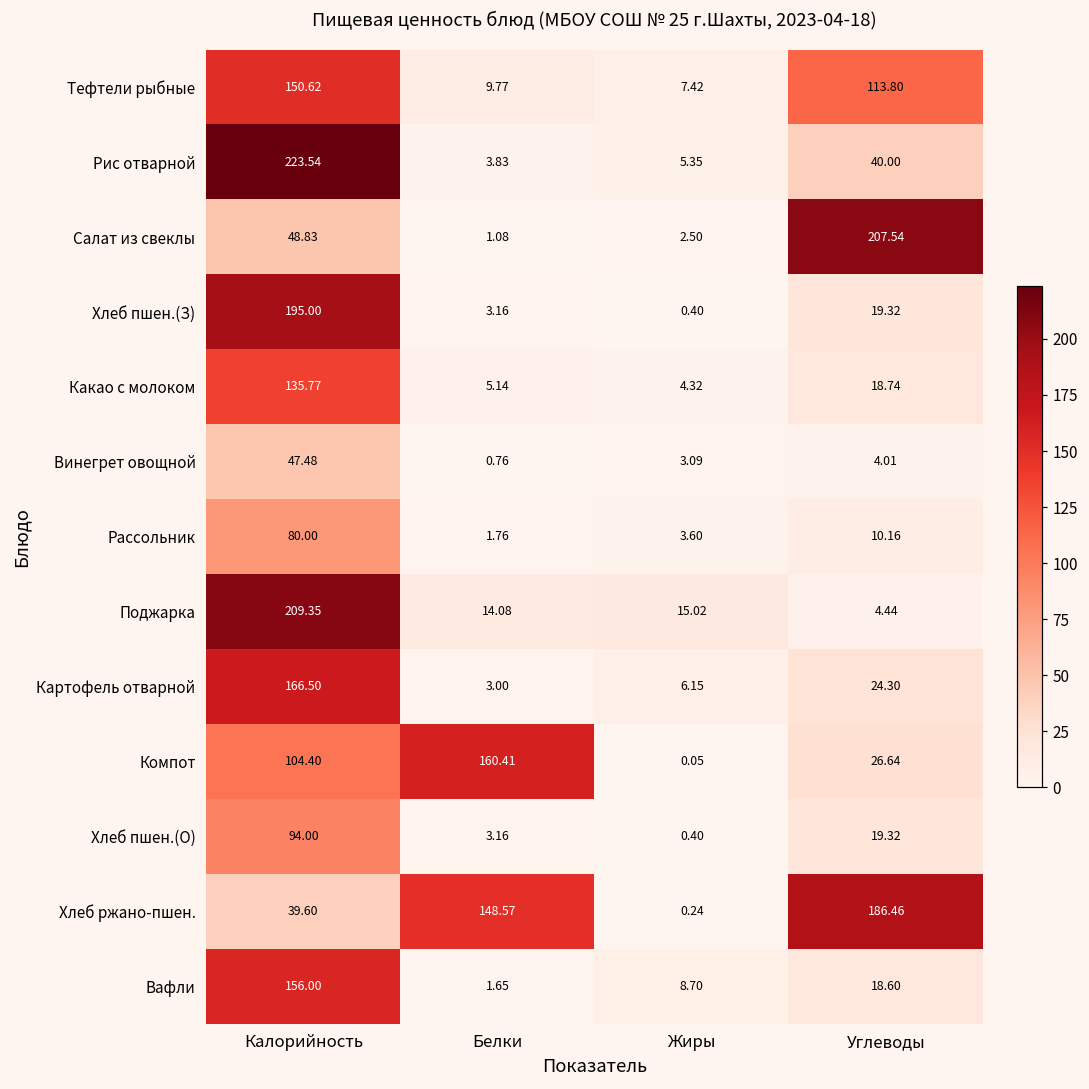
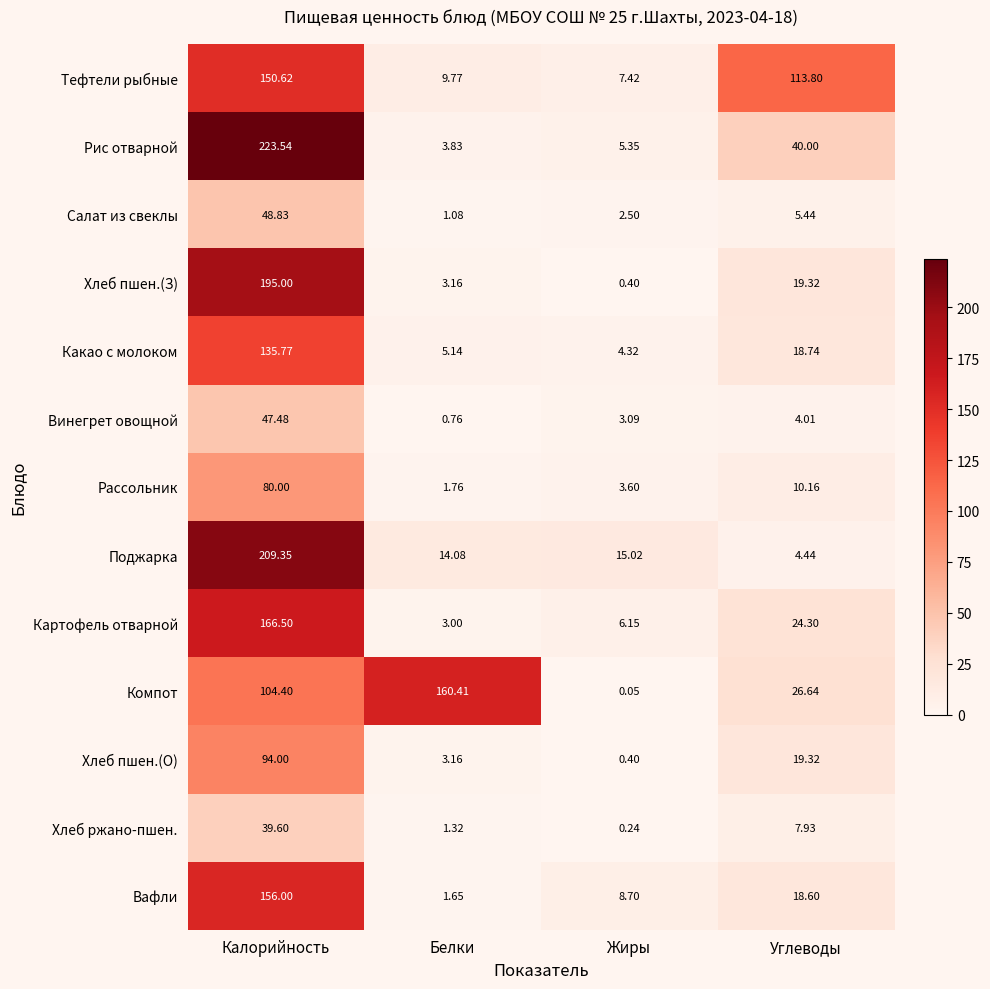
  {
    "Тефтели рыбные": {
      "Калорийность": 150.62,
      "Белки": 9.77,
      "Жиры": 7.42,
      "Углеводы": 113.80
    },
    "Рис отварной": {
      "Калорийность": 223.54,
      "Белки": 3.83,
      "Жиры": 5.35,
      "Углеводы": 40.00
    },
    "Салат из свеклы": {
      "Калорийность": 48.83,
      "Белки": 1.08,
      "Жиры": 2.50,
-     "Углеводы": 207.54
+     "Углеводы": 5.44
    },
    "Хлеб пшен.(З)": {
      "Калорийность": 195.00,
      "Белки": 3.16,
      "Жиры": 0.40,
      "Углеводы": 19.32
    },
    "Какао с молоком": {
      "Калорийность": 135.77,
      "Белки": 5.14,
      "Жиры": 4.32,
      "Углеводы": 18.74
    },
    "Винегрет овощной": {
      "Калорийность": 47.48,
      "Белки": 0.76,
      "Жиры": 3.09,
      "Углеводы": 4.01
    },
    "Рассольник": {
      "Калорийность": 80.00,
      "Белки": 1.76,
      "Жиры": 3.60,
      "Углеводы": 10.16
    },
    "Поджарка": {
      "Калорийность": 209.35,
      "Белки": 14.08,
      "Жиры": 15.02,
      "Углеводы": 4.44
    },
    "Картофель отварной": {
      "Калорийность": 166.50,
      "Белки": 3.00,
      "Жиры": 6.15,
      "Углеводы": 24.30
    },
    "Компот": {
      "Калорийность": 104.40,
      "Белки": 160.41,
      "Жиры": 0.05,
      "Углеводы": 26.64
    },
    "Хлеб пшен.(О)": {
      "Калорийность": 94.00,
      "Белки": 3.16,
      "Жиры": 0.40,
      "Углеводы": 19.32
    },
    "Хлеб ржано-пшен.": {
      "Калорийность": 39.60,
-     "Белки": 148.57,
+     "Белки": 1.32,
      "Жиры": 0.24,
-     "Углеводы": 186.46
+     "Углеводы": 7.93
    },
    "Вафли": {
      "Калорийность": 156.00,
      "Белки": 1.65,
      "Жиры": 8.70,
      "Углеводы": 18.60
    }
  }
